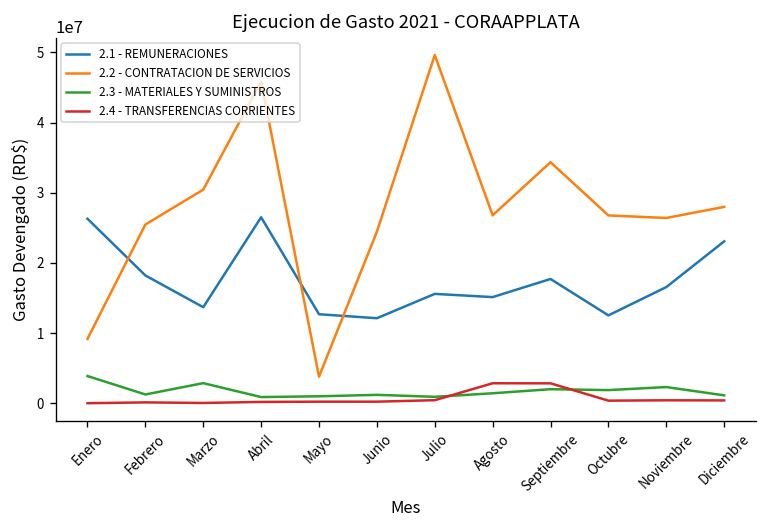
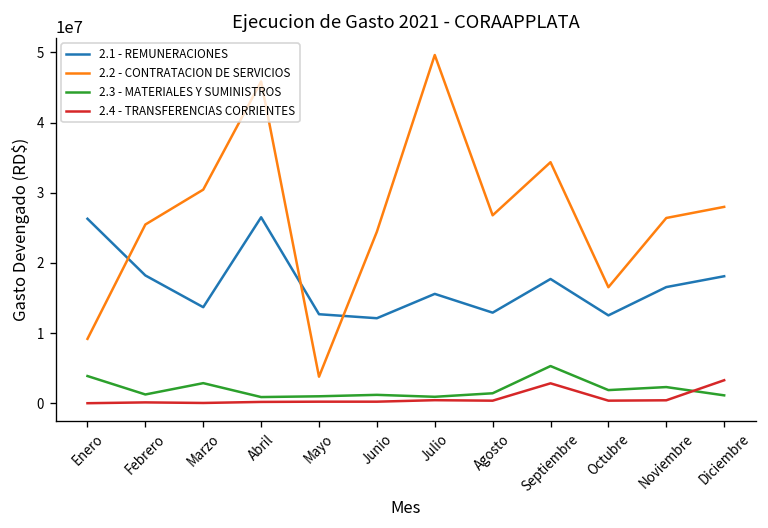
  {
    "2.1 - REMUNERACIONES": {
      "Enero": 26000000,
      "Febrero": 18000000,
      "Marzo": 14000000,
      "Abril": 27000000,
      "Mayo": 13000000,
      "Junio": 12000000,
      "Julio": 16000000,
-     "Agosto": 15000000,
+     "Agosto": 13000000,
      "Septiembre": 18000000,
      "Octubre": 13000000,
      "Noviembre": 17000000,
-     "Diciembre": 23000000
+     "Diciembre": 18000000
    },
    "2.2 - CONTRATACION DE SERVICIOS": {
      "Enero": 9000000,
      "Febrero": 25000000,
      "Marzo": 30000000,
      "Mayo": 4000000,
      "Junio": 24000000,
      "Julio": 50000000,
      "Agosto": 27000000,
      "Septiembre": 34000000,
-     "Octubre": 27000000,
+     "Octubre": 17000000,
      "Noviembre": 26000000,
      "Diciembre": 28000000
    },
    "2.3 - MATERIALES Y SUMINISTROS": {
      "Enero": 4000000,
      "Febrero": 1000000,
      "Marzo": 3000000,
      "Abril": 1000000,
      "Mayo": 1000000,
      "Junio": 1000000,
      "Julio": 1000000,
      "Agosto": 1000000,
-     "Septiembre": 2000000,
+     "Septiembre": 5000000,
      "Octubre": 2000000,
      "Noviembre": 2000000,
      "Diciembre": 1000000
    },
    "2.4 - TRANSFERENCIAS CORRIENTES": {
      "Enero": 0,
      "Febrero": 0,
      "Marzo": 0,
      "Abril": 0,
      "Mayo": 0,
      "Junio": 0,
      "Julio": 0,
-     "Agosto": 3000000,
+     "Agosto": 0,
      "Septiembre": 3000000,
      "Octubre": 0,
      "Noviembre": 0,
-     "Diciembre": 0
+     "Diciembre": 3000000
    }
  }
